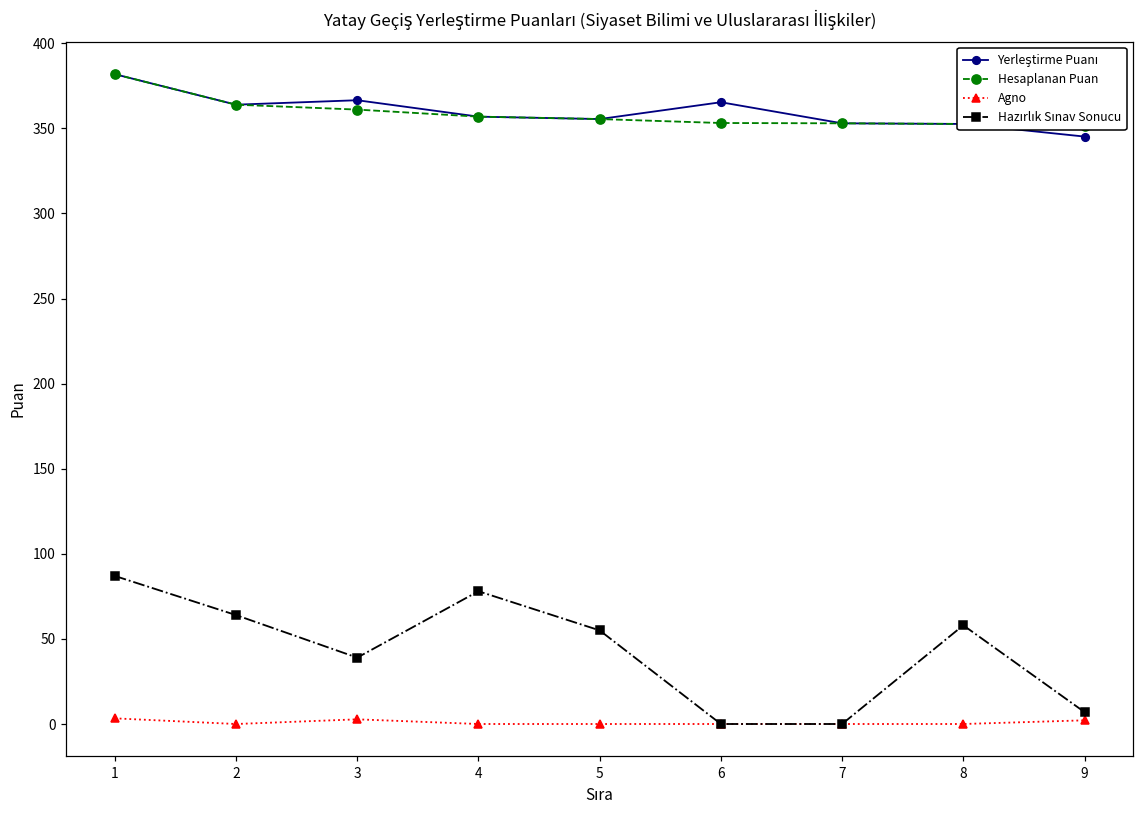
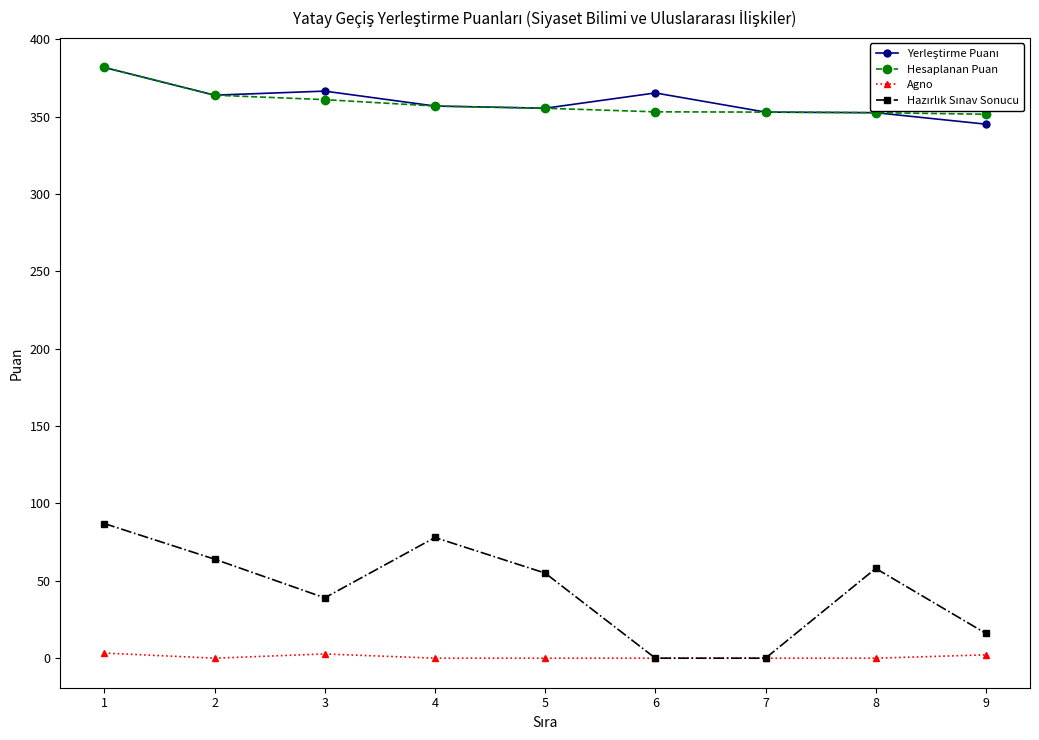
  {
    "Yerleştirme Puanı": {
      "3": 367,
      "6": 365,
      "9": 345
    },
    "Hesaplanan Puan": {
      "3": 361,
      "6": 353,
      "9": 352
    },
    "Agno": {
      "1": 3,
      "2": 0,
      "3": 3,
      "4": 0,
      "5": 0,
      "8": 0,
      "9": 2
    },
    "Hazırlık Sınav Sonucu": {
      "1": 87,
      "2": 64,
      "3": 39,
      "4": 78,
      "5": 55,
      "8": 58,
-     "9": 7
+     "9": 16
    }
  }
